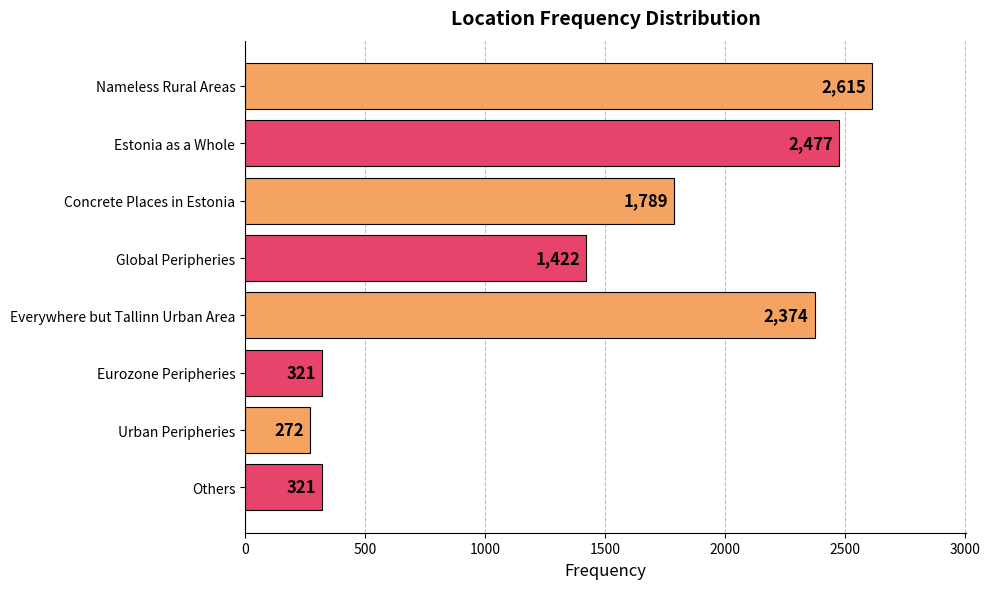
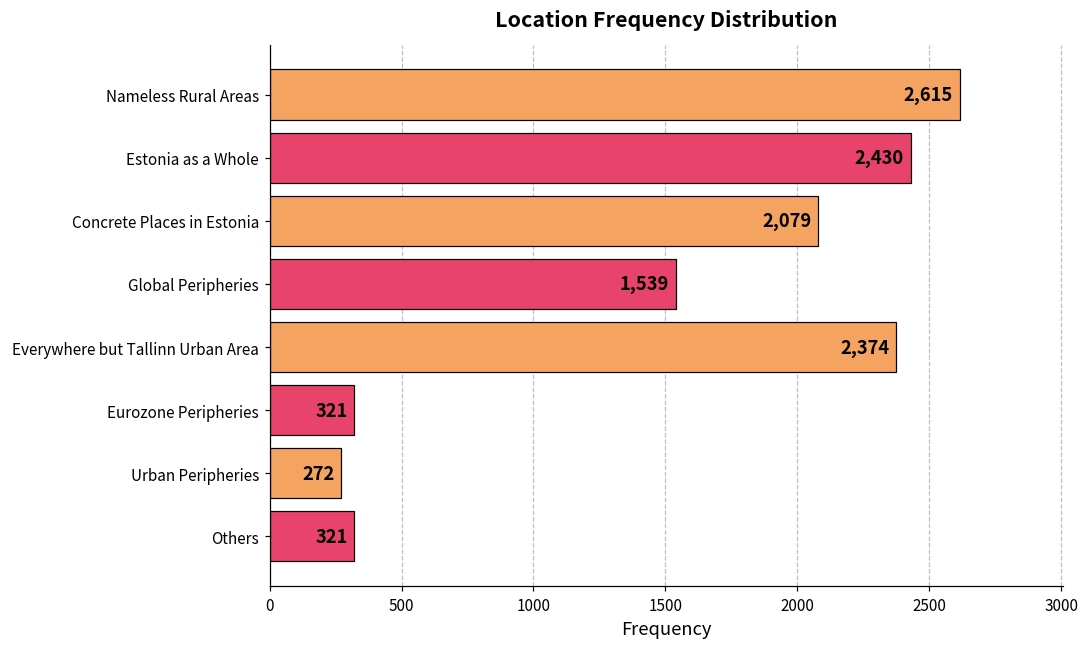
  {
    "Nameless Rural Areas": "2,615",
-   "Estonia as a Whole": "2,477",
-   "Concrete Places in Estonia": "1,789",
-   "Global Peripheries": "1,422",
+   "Estonia as a Whole": "2,430",
+   "Concrete Places in Estonia": "2,079",
+   "Global Peripheries": "1,539",
    "Everywhere but Tallinn Urban Area": "2,374",
    "Eurozone Peripheries": "321",
    "Urban Peripheries": "272",
    "Others": "321"
  }
